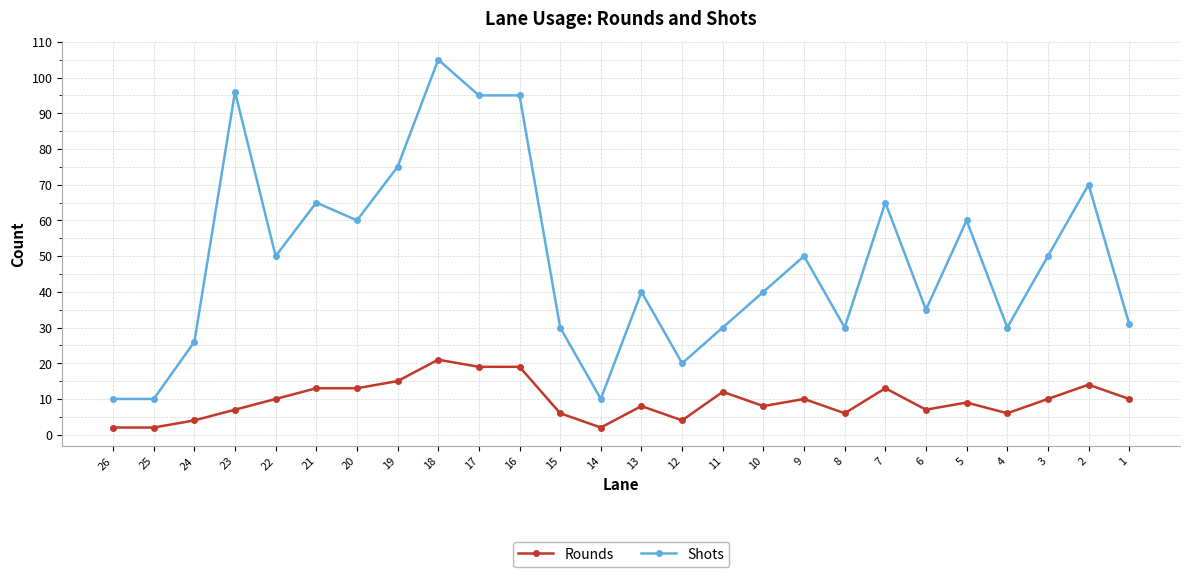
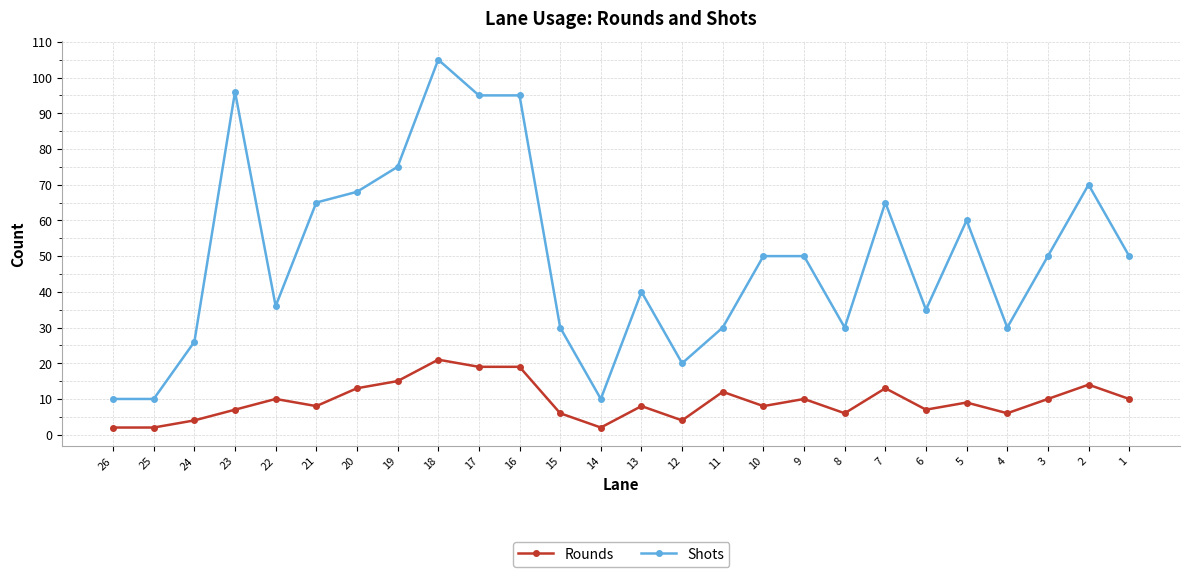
  {
    "Rounds": {
      "26": 2,
      "25": 2,
      "24": 4,
      "23": 7,
      "22": 10,
-     "21": 13,
+     "21": 8,
      "20": 13,
      "19": 15,
      "18": 21,
      "17": 19,
      "16": 19,
      "15": 6,
      "14": 2,
      "13": 8,
      "12": 4,
      "11": 12,
      "10": 8,
      "9": 10,
      "8": 6,
      "7": 13,
      "6": 7,
      "5": 9,
      "4": 6,
      "3": 10,
      "2": 14,
      "1": 10
    },
    "Shots": {
      "26": 10,
      "25": 10,
      "24": 26,
      "23": 96,
-     "22": 50,
+     "22": 36,
      "21": 65,
-     "20": 60,
+     "20": 68,
      "19": 75,
      "18": 105,
      "17": 95,
      "16": 95,
      "15": 30,
      "14": 10,
      "13": 40,
      "12": 20,
      "11": 30,
-     "10": 40,
+     "10": 50,
      "9": 50,
      "8": 30,
      "7": 65,
      "6": 35,
      "5": 60,
      "4": 30,
      "3": 50,
      "2": 70,
-     "1": 31
+     "1": 50
    }
  }
